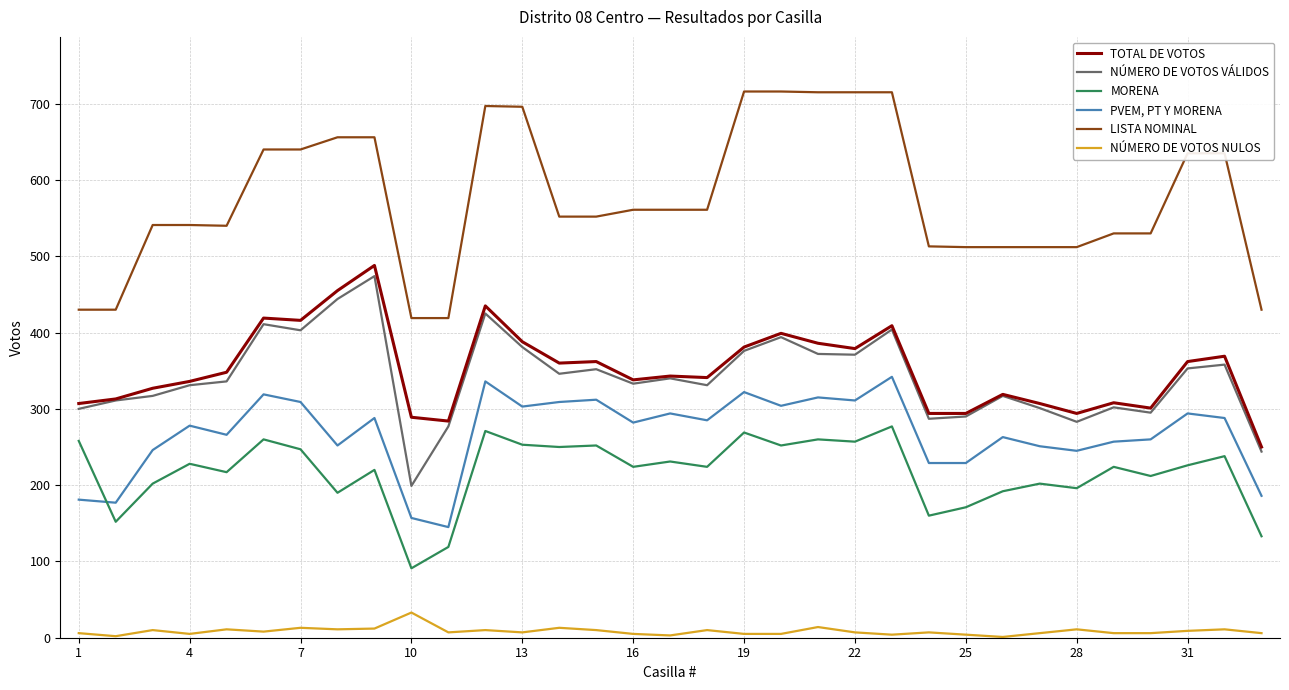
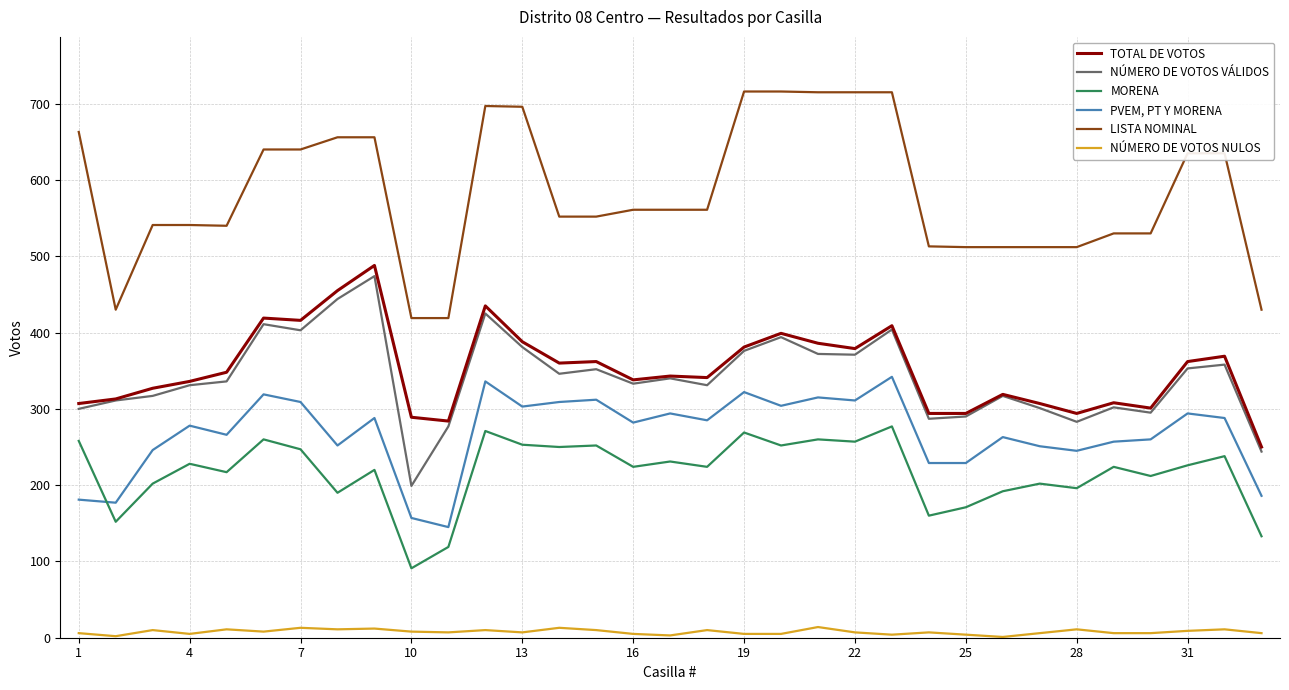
  {
    "TOTAL DE VOTOS": {
      "1": 310,
      "4": 340,
      "7": 420,
      "10": 290,
      "13": 390,
      "16": 340,
      "19": 380,
      "22": 380,
      "25": 290,
      "28": 290,
      "31": 360
    },
    "NÚMERO DE VOTOS VÁLIDOS": {
      "1": 300,
      "4": 330,
      "7": 400,
      "10": 200,
      "13": 380,
      "16": 330,
      "19": 380,
      "22": 370,
      "25": 290,
      "28": 280,
      "31": 350
    },
    "MORENA": {
      "1": 260,
      "4": 230,
      "7": 250,
      "10": 90,
      "13": 250,
      "16": 220,
      "19": 270,
      "22": 260,
      "25": 170,
      "28": 200,
      "31": 230
    },
    "PVEM, PT Y MORENA": {
      "1": 180,
      "4": 280,
      "7": 310,
      "10": 160,
      "13": 300,
      "16": 280,
      "19": 320,
      "22": 310,
      "25": 230,
      "28": 250,
      "31": 290
    },
    "LISTA NOMINAL": {
-     "1": 430,
+     "1": 660,
      "4": 540,
      "7": 640,
      "10": 420,
      "13": 700,
      "16": 560,
      "19": 720,
      "22": 720,
      "25": 510,
      "28": 510
    },
    "NÚMERO DE VOTOS NULOS": {
      "1": 10,
      "4": 10,
      "7": 10,
-     "10": 30,
+     "10": 10,
      "13": 10,
      "16": 10,
      "19": 10,
      "22": 10,
      "25": 0,
      "28": 10,
      "31": 10
    }
  }
